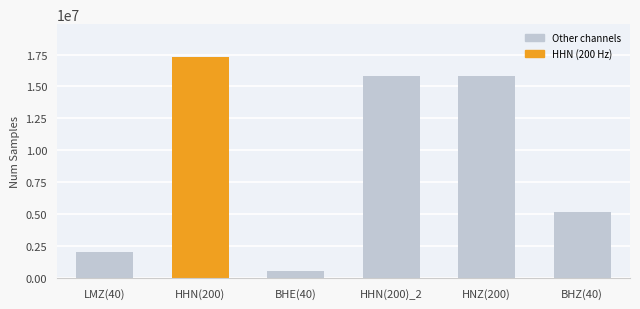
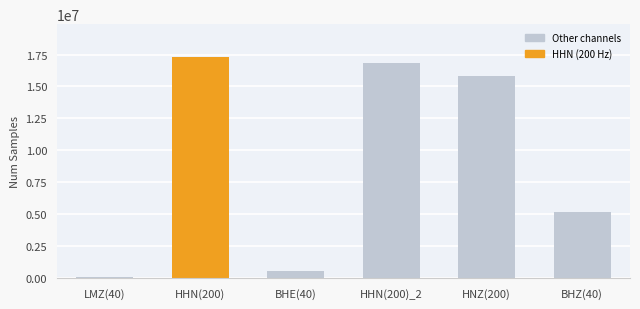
  {
-   "LMZ(40)": 2000000,
+   "LMZ(40)": 100000,
    "HHN(200)": 17300000,
    "BHE(40)": 600000,
-   "HHN(200)_2": 15800000,
+   "HHN(200)_2": 16900000,
    "HNZ(200)": 15800000,
    "BHZ(40)": 5200000
  }
